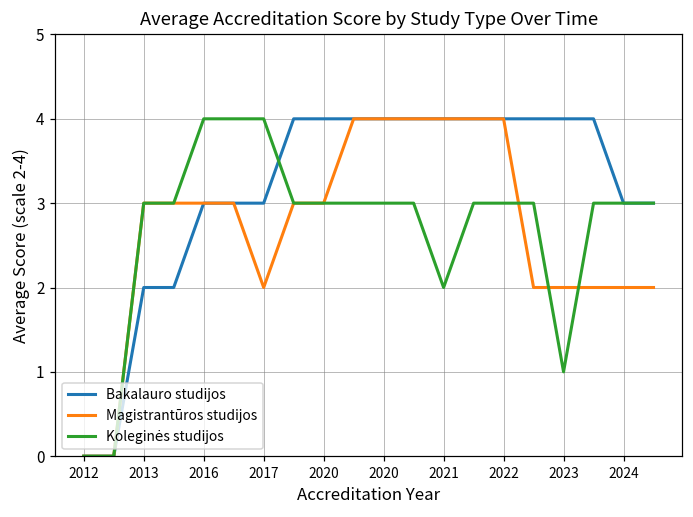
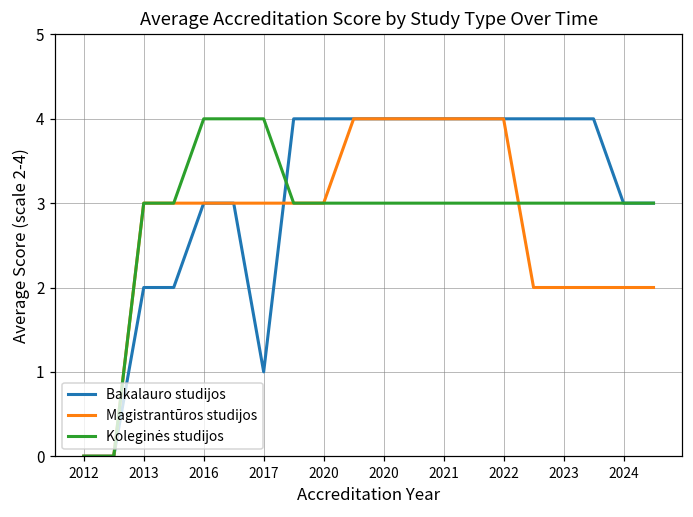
  {
    "Bakalauro studijos": {
-     "2017": 3,
+     "2017": 1,
      "2023": 4
    },
    "Magistrantūros studijos": {
-     "2017": 2,
+     "2017": 3,
      "2023": 2
    },
    "Koleginės studijos": {
      "2017": 4,
-     "2021": 2,
-     "2023": 1
+     "2021": 3,
+     "2023": 3
    }
  }
